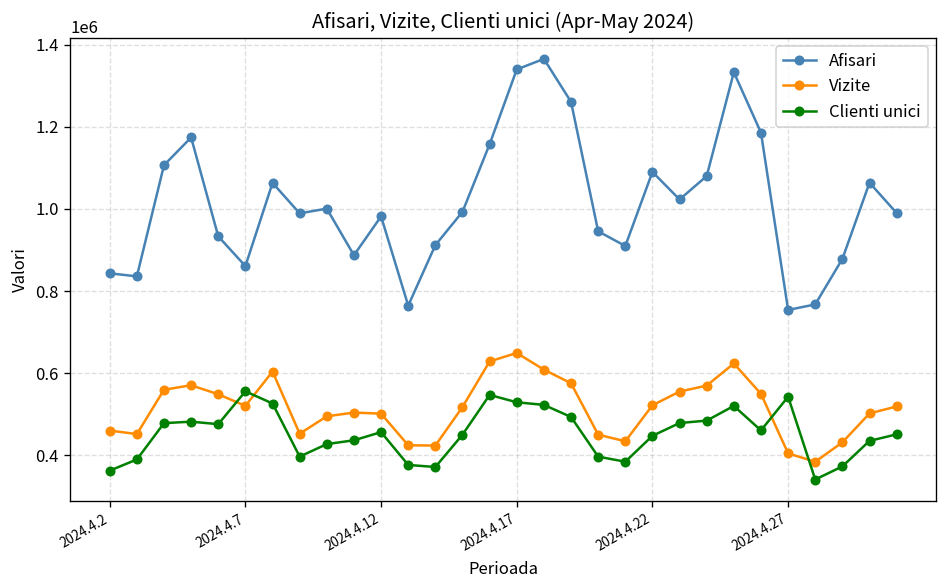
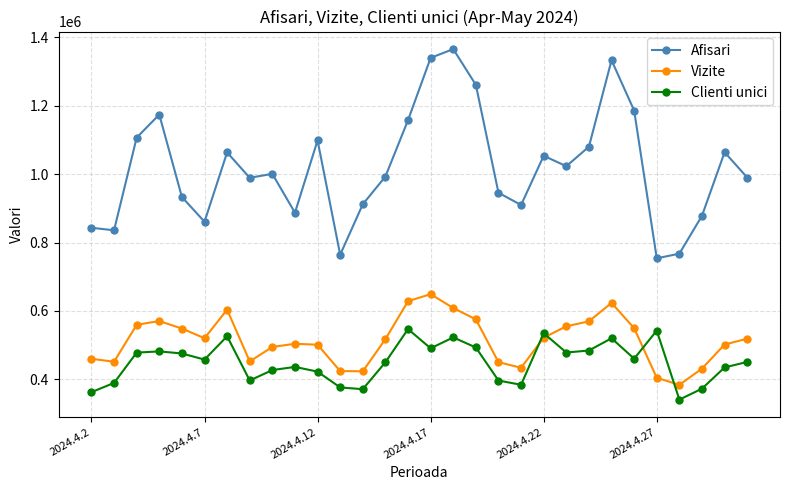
  {
    "Afisari": {
      "2024.4.2": 840000,
      "2024.4.7": 860000,
-     "2024.4.12": 980000,
+     "2024.4.12": 1100000,
      "2024.4.17": 1340000,
-     "2024.4.22": 1090000,
+     "2024.4.22": 1050000,
      "2024.4.27": 750000
    },
    "Vizite": {
      "2024.4.2": 460000,
      "2024.4.7": 520000,
      "2024.4.12": 500000,
      "2024.4.17": 650000,
      "2024.4.22": 520000,
      "2024.4.27": 400000
    },
    "Clienti unici": {
      "2024.4.2": 360000,
-     "2024.4.7": 560000,
-     "2024.4.12": 460000,
-     "2024.4.17": 530000,
-     "2024.4.22": 450000,
+     "2024.4.7": 460000,
+     "2024.4.12": 420000,
+     "2024.4.17": 490000,
+     "2024.4.22": 540000,
      "2024.4.27": 540000
    }
  }
